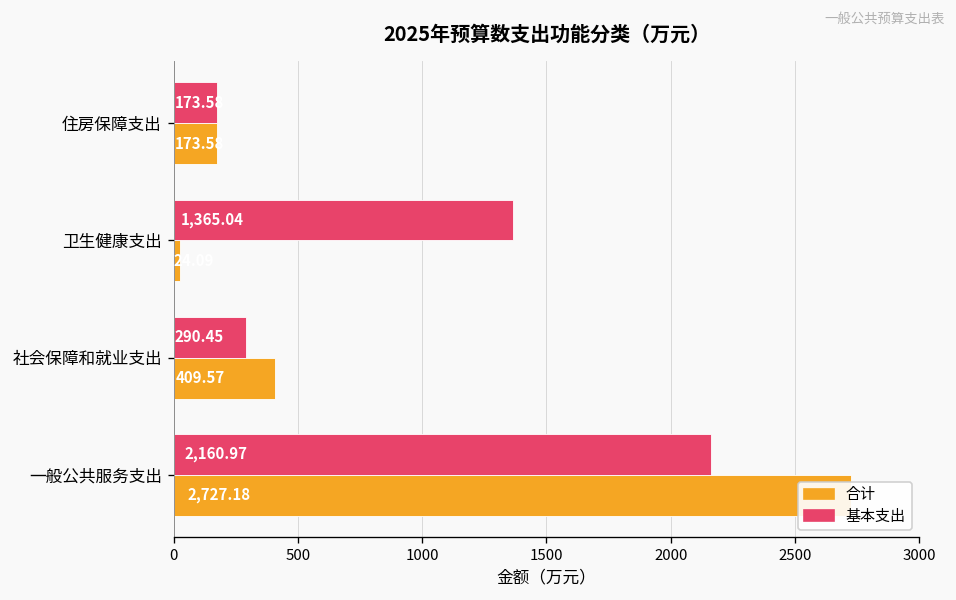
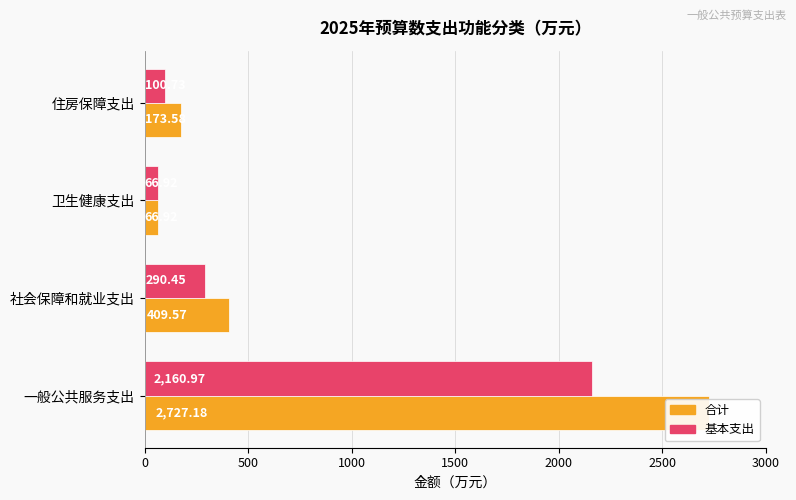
  {
    "合计": {
-     "卫生健康支出": 20
+     "卫生健康支出": 70
    },
    "基本支出": {
-     "住房保障支出": 170,
-     "卫生健康支出": 1370
+     "住房保障支出": 100,
+     "卫生健康支出": 70
    }
  }
